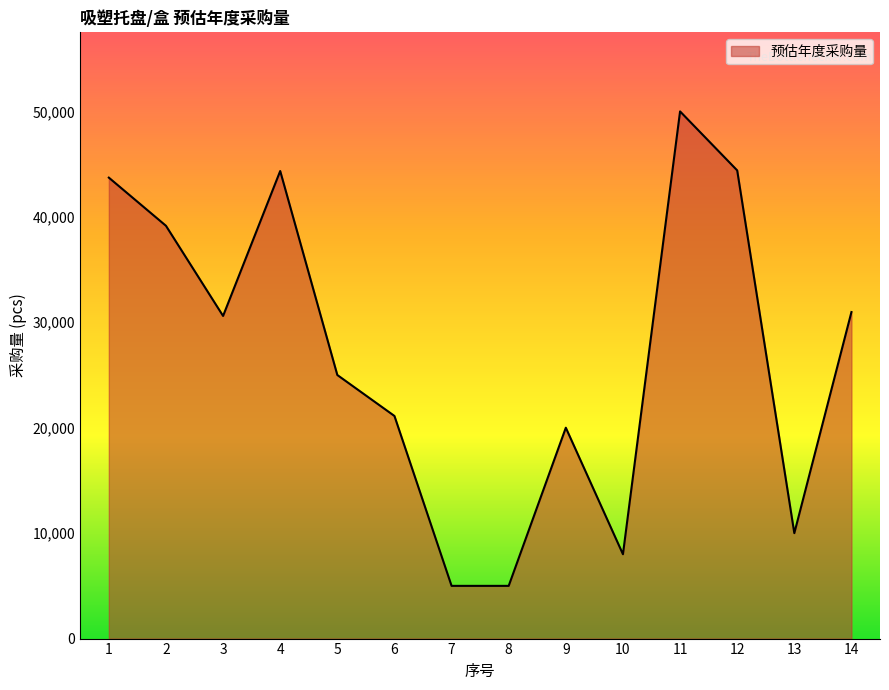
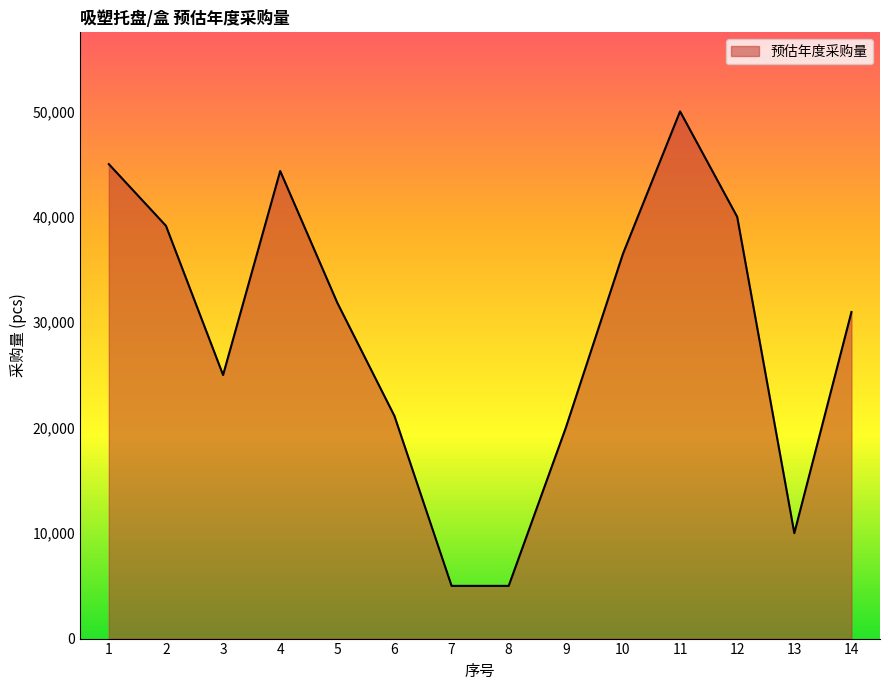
  {
-   "1": "43,700",
+   "1": "45,000",
    "2": "39,200",
-   "3": "30,600",
+   "3": "25,000",
    "4": "44,300",
-   "5": "25,000",
+   "5": "31,800",
    "6": "21,100",
    "7": "5,000",
    "8": "5,000",
    "9": "20,000",
-   "10": "8,000",
+   "10": "36,500",
    "11": "50,000",
-   "12": "44,400",
+   "12": "40,000",
    "13": "10,000",
    "14": "31,000"
  }
